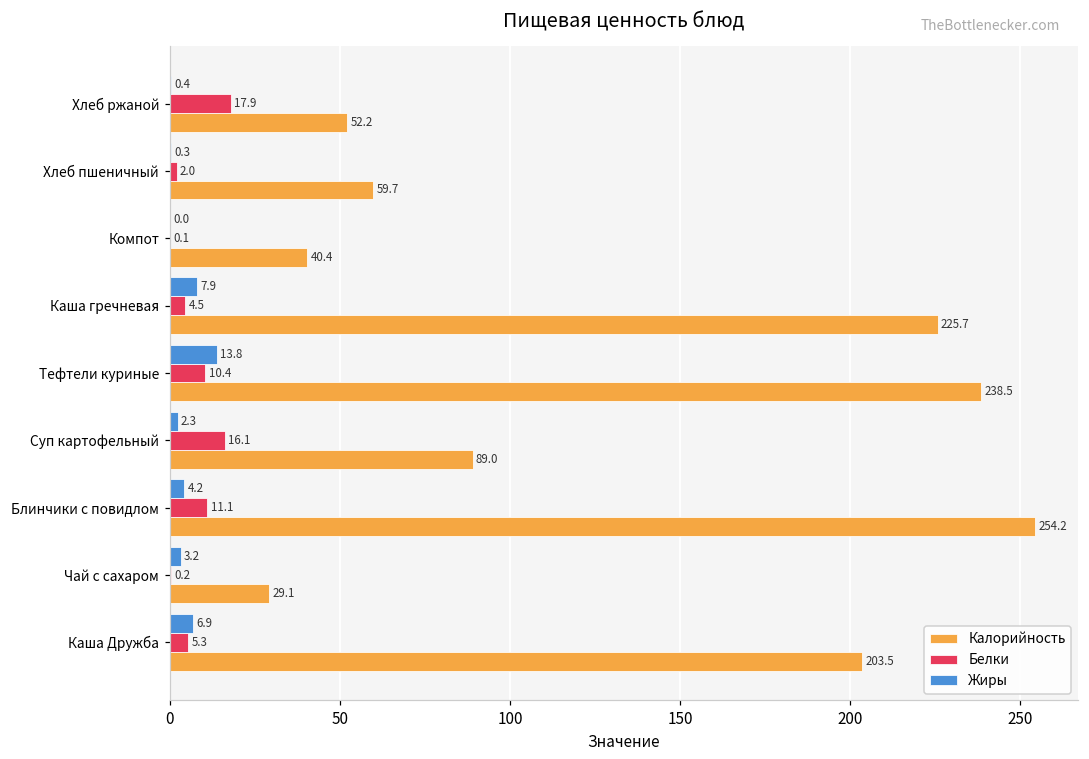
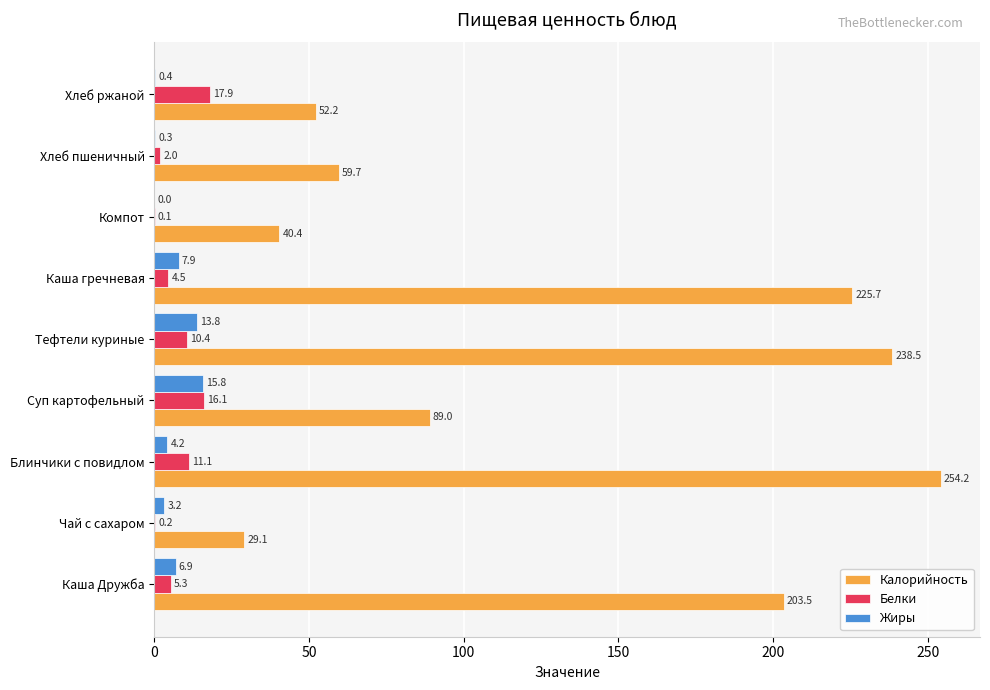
  {
    "Калорийность": {
      "Хлеб ржаной": 52.2,
      "Хлеб пшеничный": 59.7,
      "Компот": 40.4,
      "Каша гречневая": 225.7,
      "Тефтели куриные": 238.5,
      "Суп картофельный": 89.0,
      "Блинчики с повидлом": 254.2,
      "Чай с сахаром": 29.1,
      "Каша Дружба": 203.5
    },
    "Белки": {
      "Хлеб ржаной": 17.9,
      "Хлеб пшеничный": 2.0,
      "Компот": 0.1,
      "Каша гречневая": 4.5,
      "Тефтели куриные": 10.4,
      "Суп картофельный": 16.1,
      "Блинчики с повидлом": 11.1,
      "Чай с сахаром": 0.2,
      "Каша Дружба": 5.3
    },
    "Жиры": {
      "Хлеб ржаной": 0.4,
      "Хлеб пшеничный": 0.3,
      "Компот": 0.0,
      "Каша гречневая": 7.9,
      "Тефтели куриные": 13.8,
-     "Суп картофельный": 2.3,
+     "Суп картофельный": 15.8,
      "Блинчики с повидлом": 4.2,
      "Чай с сахаром": 3.2,
      "Каша Дружба": 6.9
    }
  }
